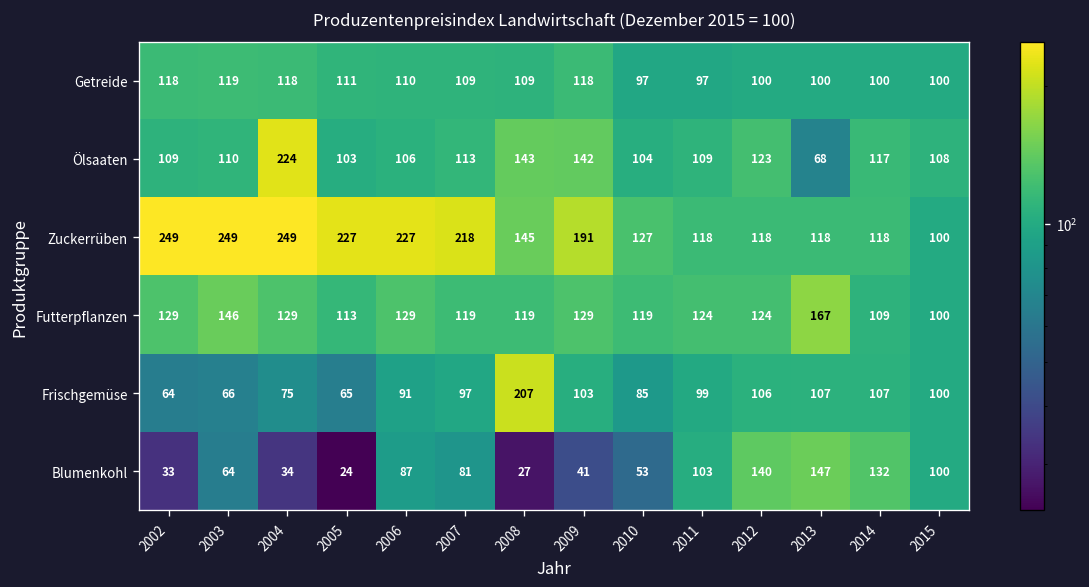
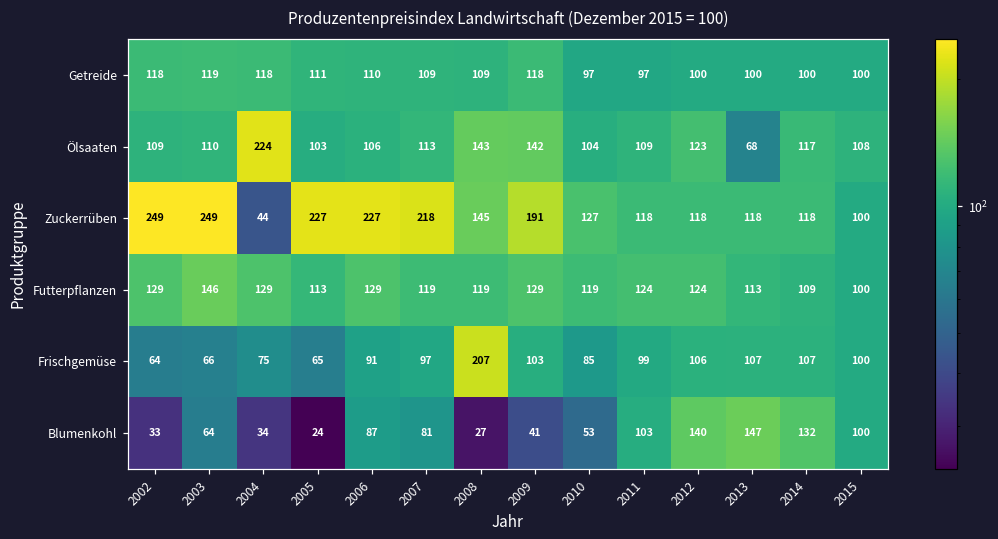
  {
    "Getreide": {
      "2002": 118,
      "2003": 119,
      "2004": 118,
      "2005": 111,
      "2006": 110,
      "2007": 109,
      "2008": 109,
      "2009": 118,
      "2010": 97,
      "2011": 97,
      "2012": 100,
      "2013": 100,
      "2014": 100,
      "2015": 100
    },
    "Ölsaaten": {
      "2002": 109,
      "2003": 110,
      "2004": 224,
      "2005": 103,
      "2006": 106,
      "2007": 113,
      "2008": 143,
      "2009": 142,
      "2010": 104,
      "2011": 109,
      "2012": 123,
      "2013": 68,
      "2014": 117,
      "2015": 108
    },
    "Zuckerrüben": {
      "2002": 249,
      "2003": 249,
-     "2004": 249,
+     "2004": 44,
      "2005": 227,
      "2006": 227,
      "2007": 218,
      "2008": 145,
      "2009": 191,
      "2010": 127,
      "2011": 118,
      "2012": 118,
      "2013": 118,
      "2014": 118,
      "2015": 100
    },
    "Futterpflanzen": {
      "2002": 129,
      "2003": 146,
      "2004": 129,
      "2005": 113,
      "2006": 129,
      "2007": 119,
      "2008": 119,
      "2009": 129,
      "2010": 119,
      "2011": 124,
      "2012": 124,
-     "2013": 167,
+     "2013": 113,
      "2014": 109,
      "2015": 100
    },
    "Frischgemüse": {
      "2002": 64,
      "2003": 66,
      "2004": 75,
      "2005": 65,
      "2006": 91,
      "2007": 97,
      "2008": 207,
      "2009": 103,
      "2010": 85,
      "2011": 99,
      "2012": 106,
      "2013": 107,
      "2014": 107,
      "2015": 100
    },
    "Blumenkohl": {
      "2002": 33,
      "2003": 64,
      "2004": 34,
      "2005": 24,
      "2006": 87,
      "2007": 81,
      "2008": 27,
      "2009": 41,
      "2010": 53,
      "2011": 103,
      "2012": 140,
      "2013": 147,
      "2014": 132,
      "2015": 100
    }
  }
